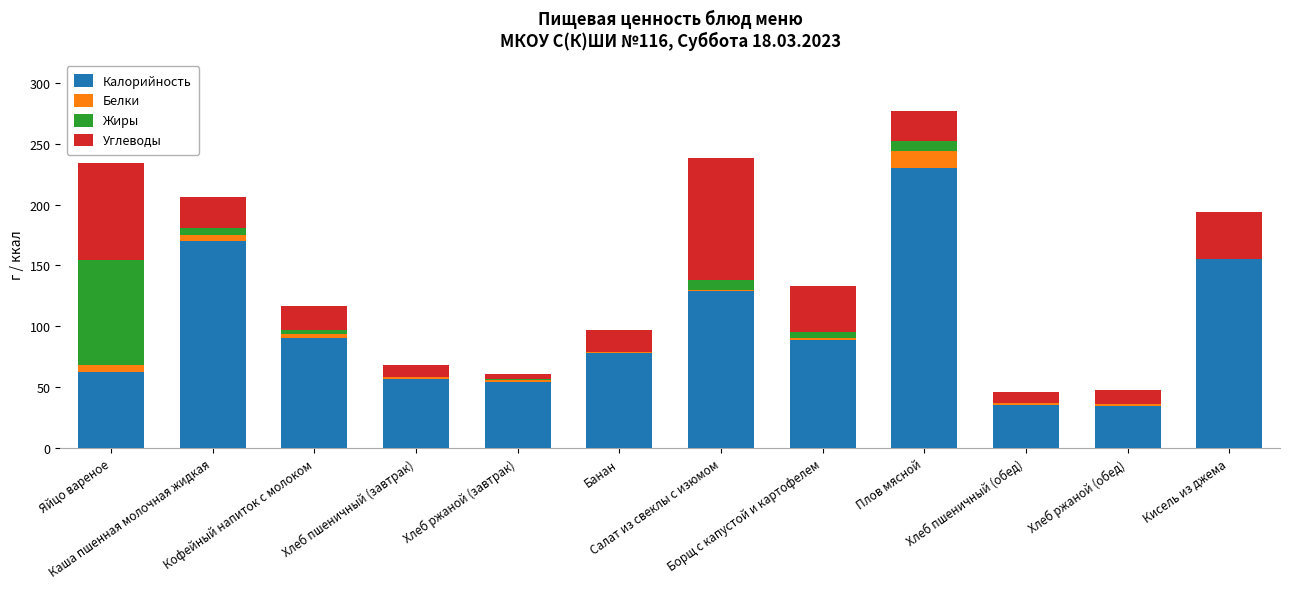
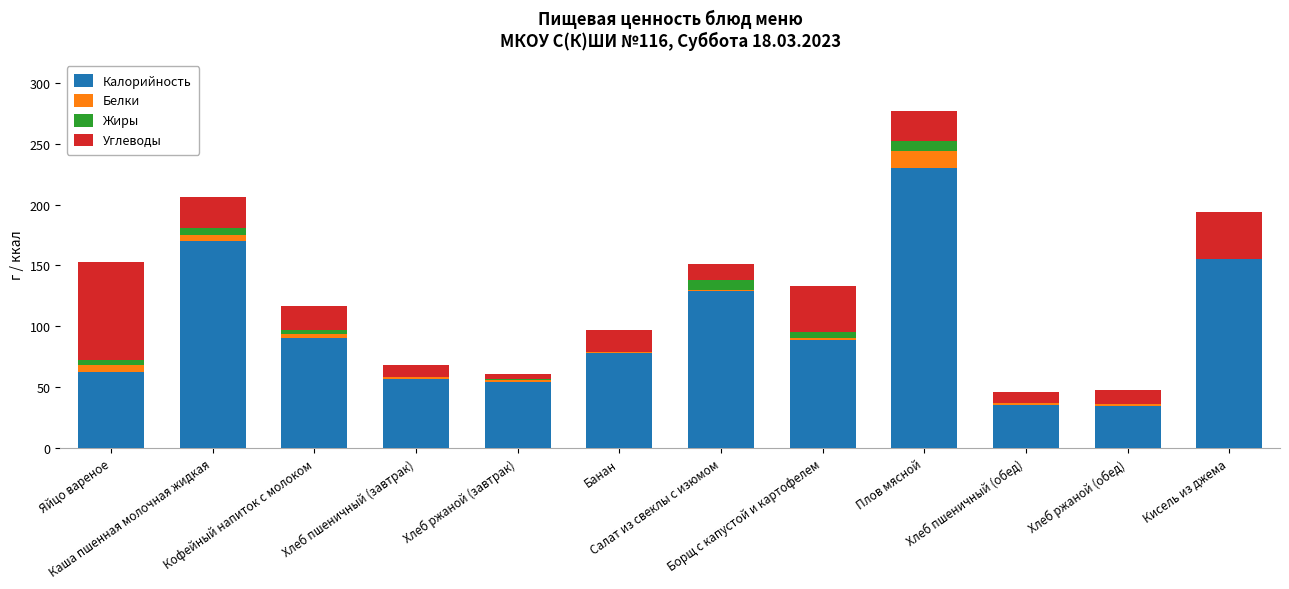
  {
    "Калорийность": {
      "Яйцо вареное": 63,
      "Каша пшенная молочная жидкая": 170,
      "Кофейный напиток с молоком": 91,
      "Хлеб пшеничный (завтрак)": 57,
      "Хлеб ржаной (завтрак)": 55,
      "Банан": 78,
      "Салат из свеклы с изюмом": 129,
      "Борщ с капустой и картофелем": 89,
      "Плов мясной": 230,
      "Хлеб пшеничный (обед)": 35,
      "Хлеб ржаной (обед)": 35,
      "Кисель из джема": 155
    },
    "Белки": {
      "Яйцо вареное": 5,
      "Каша пшенная молочная жидкая": 5,
      "Кофейный напиток с молоком": 3,
      "Плов мясной": 14
    },
    "Жиры": {
-     "Яйцо вареное": 87,
+     "Яйцо вареное": 5,
      "Каша пшенная молочная жидкая": 5,
      "Кофейный напиток с молоком": 3,
      "Салат из свеклы с изюмом": 8,
      "Борщ с капустой и картофелем": 5,
      "Плов мясной": 8,
      "Кисель из джема": 0
    },
    "Углеводы": {
      "Яйцо вареное": 80,
      "Каша пшенная молочная жидкая": 26,
      "Кофейный напиток с молоком": 20,
      "Хлеб пшеничный (завтрак)": 9,
      "Хлеб ржаной (завтрак)": 4,
      "Банан": 18,
-     "Салат из свеклы с изюмом": 100,
+     "Салат из свеклы с изюмом": 13,
      "Борщ с капустой и картофелем": 37,
      "Плов мясной": 25,
      "Хлеб пшеничный (обед)": 9,
      "Хлеб ржаной (обед)": 11,
      "Кисель из джема": 39
    }
  }
